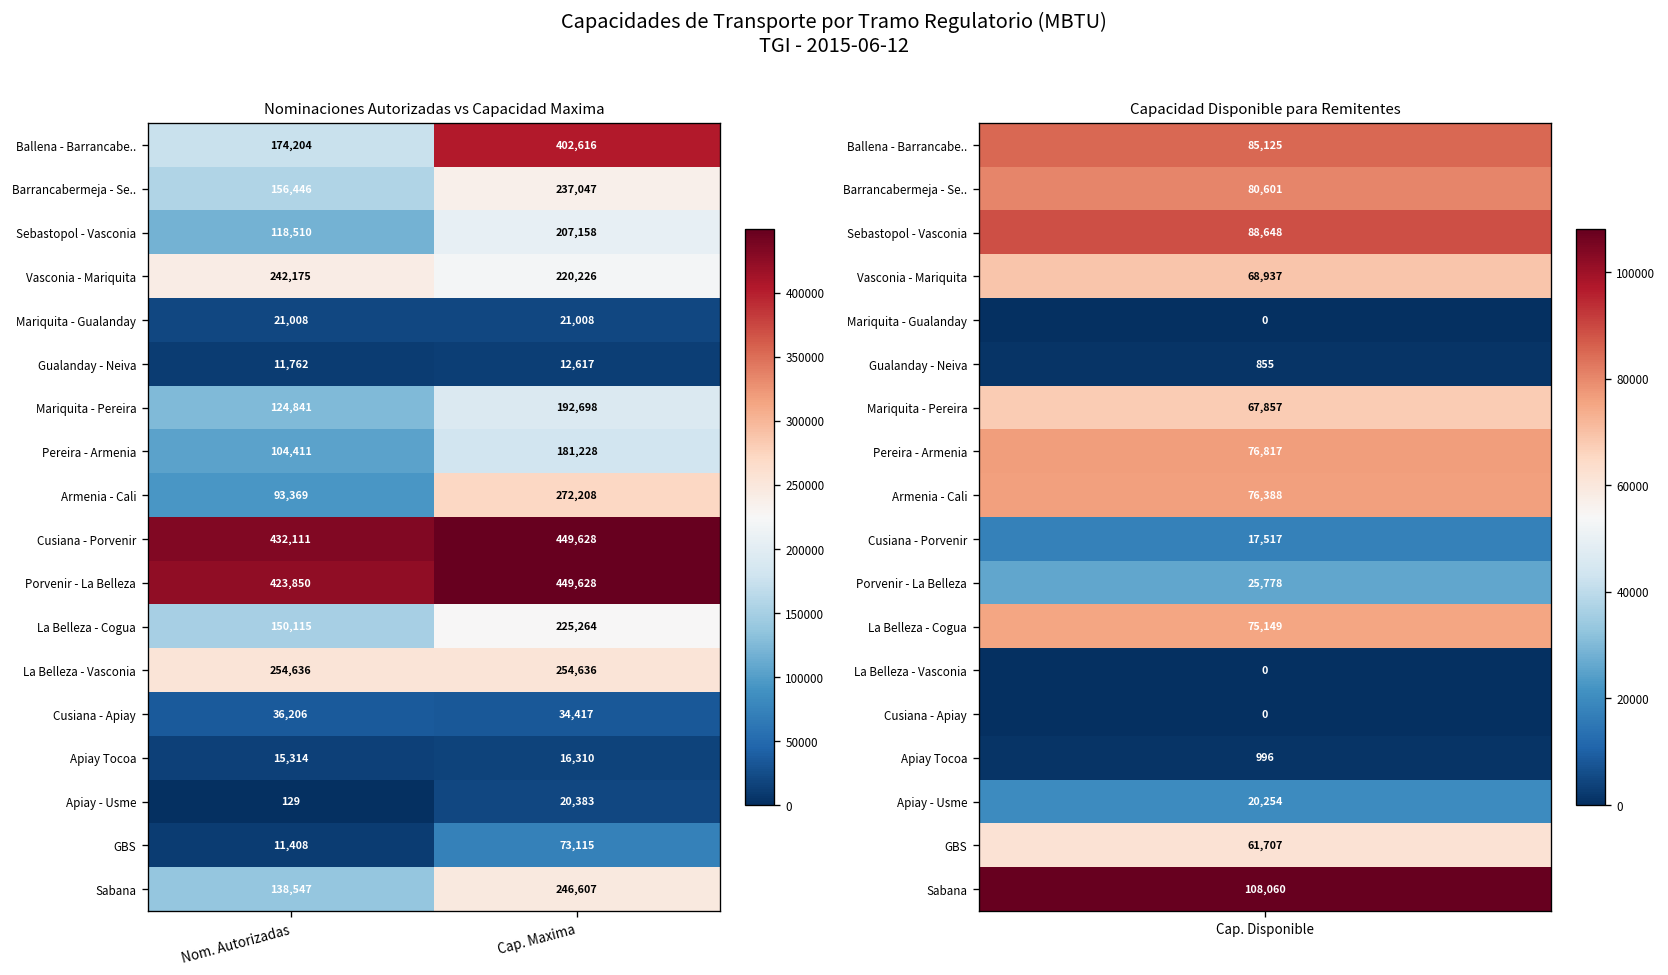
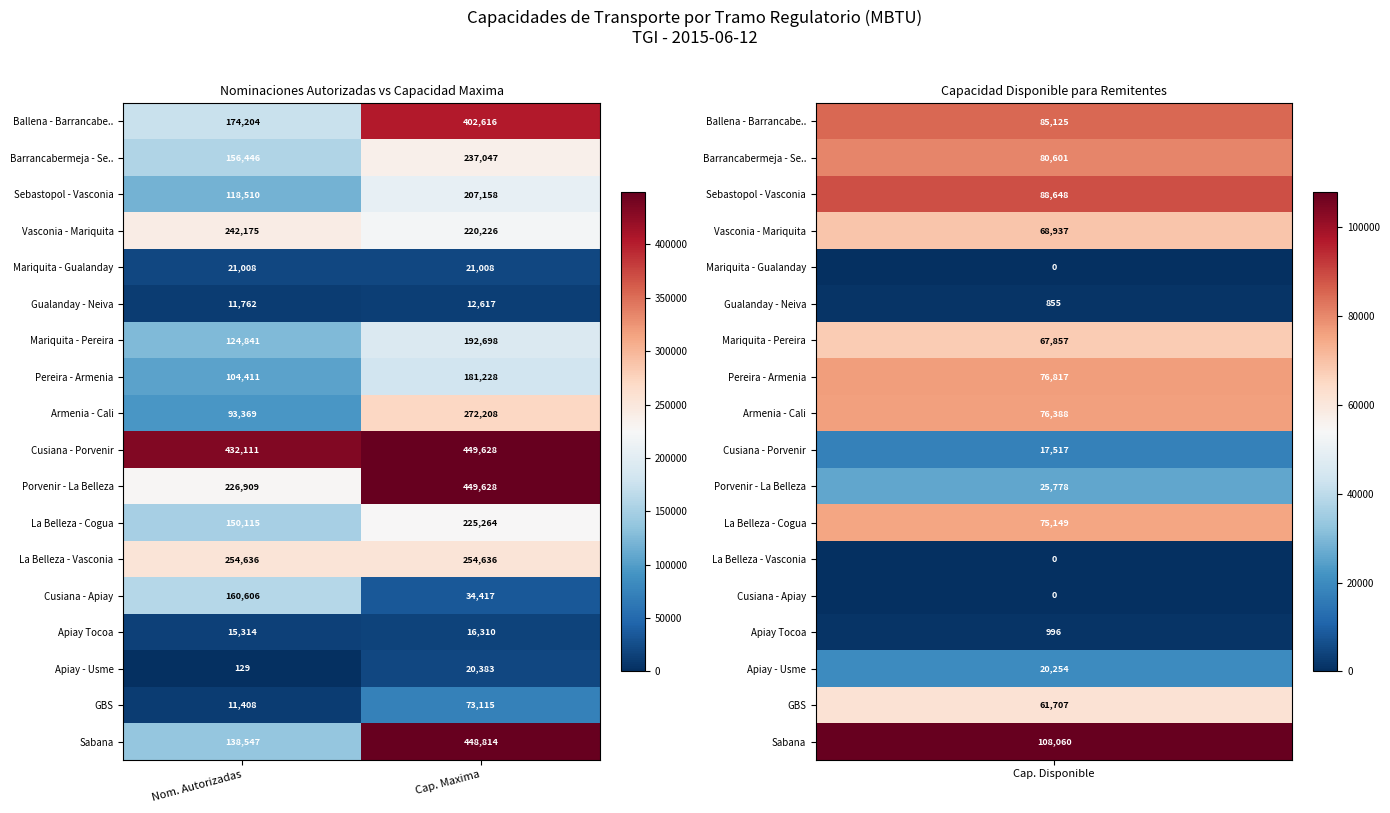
  {
    "Ballena - Barrancabe..": {
      "Nom. Autorizadas": "174,204",
      "Cap. Maxima": "402,616"
    },
    "Barrancabermeja - Se..": {
      "Nom. Autorizadas": "156,446",
      "Cap. Maxima": "237,047"
    },
    "Sebastopol - Vasconia": {
      "Nom. Autorizadas": "118,510",
      "Cap. Maxima": "207,158"
    },
    "Vasconia - Mariquita": {
      "Nom. Autorizadas": "242,175",
      "Cap. Maxima": "220,226"
    },
    "Mariquita - Gualanday": {
      "Nom. Autorizadas": "21,008",
      "Cap. Maxima": "21,008"
    },
    "Gualanday - Neiva": {
      "Nom. Autorizadas": "11,762",
      "Cap. Maxima": "12,617"
    },
    "Mariquita - Pereira": {
      "Nom. Autorizadas": "124,841",
      "Cap. Maxima": "192,698"
    },
    "Pereira - Armenia": {
      "Nom. Autorizadas": "104,411",
      "Cap. Maxima": "181,228"
    },
    "Armenia - Cali": {
      "Nom. Autorizadas": "93,369",
      "Cap. Maxima": "272,208"
    },
    "Cusiana - Porvenir": {
      "Nom. Autorizadas": "432,111",
      "Cap. Maxima": "449,628"
    },
    "Porvenir - La Belleza": {
-     "Nom. Autorizadas": "423,850",
+     "Nom. Autorizadas": "226,909",
      "Cap. Maxima": "449,628"
    },
    "La Belleza - Cogua": {
      "Nom. Autorizadas": "150,115",
      "Cap. Maxima": "225,264"
    },
    "La Belleza - Vasconia": {
      "Nom. Autorizadas": "254,636",
      "Cap. Maxima": "254,636"
    },
    "Cusiana - Apiay": {
-     "Nom. Autorizadas": "36,206",
+     "Nom. Autorizadas": "160,606",
      "Cap. Maxima": "34,417"
    },
    "Apiay Tocoa": {
      "Nom. Autorizadas": "15,314",
      "Cap. Maxima": "16,310"
    },
    "Apiay - Usme": {
      "Nom. Autorizadas": "129",
      "Cap. Maxima": "20,383"
    },
    "GBS": {
      "Nom. Autorizadas": "11,408",
      "Cap. Maxima": "73,115"
    },
    "Sabana": {
      "Nom. Autorizadas": "138,547",
-     "Cap. Maxima": "246,607"
+     "Cap. Maxima": "448,814"
    }
  }
